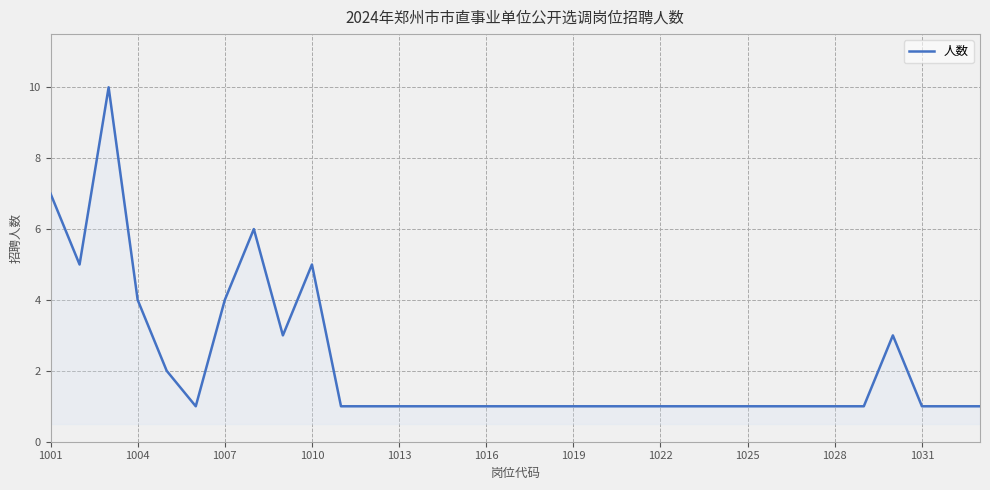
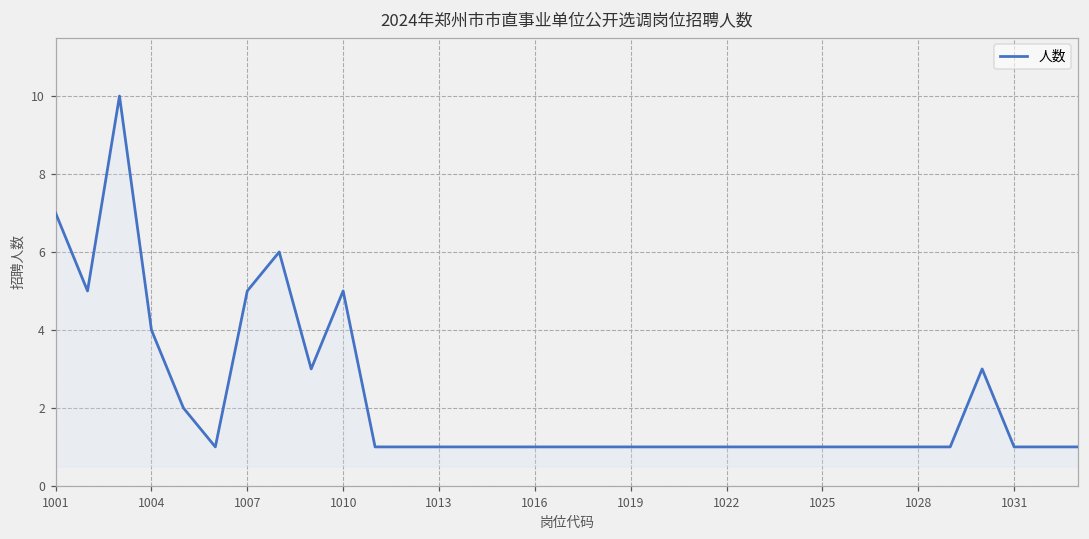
  {
    "1001": 7,
    "1004": 4,
-   "1007": 4,
+   "1007": 5,
    "1010": 5,
    "1013": 1,
    "1016": 1,
    "1019": 1,
    "1022": 1,
    "1025": 1,
    "1028": 1,
    "1031": 1
  }
